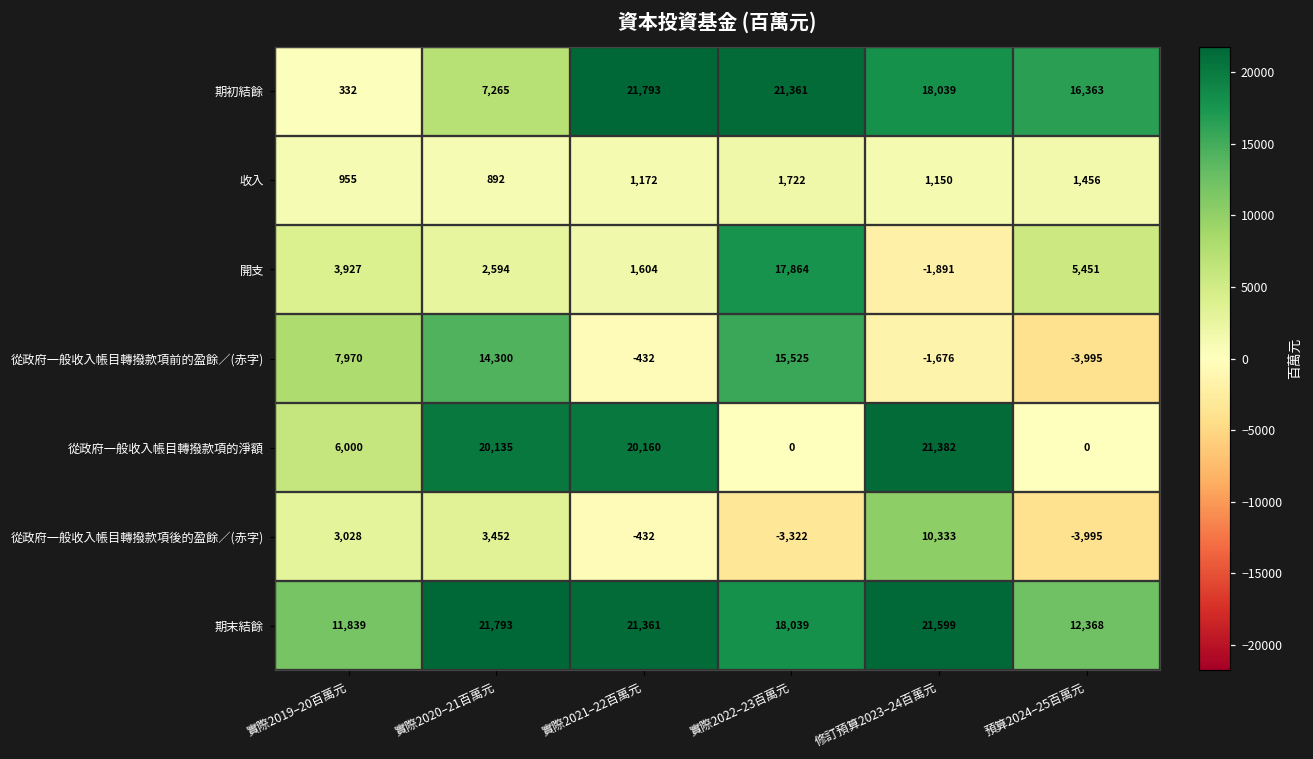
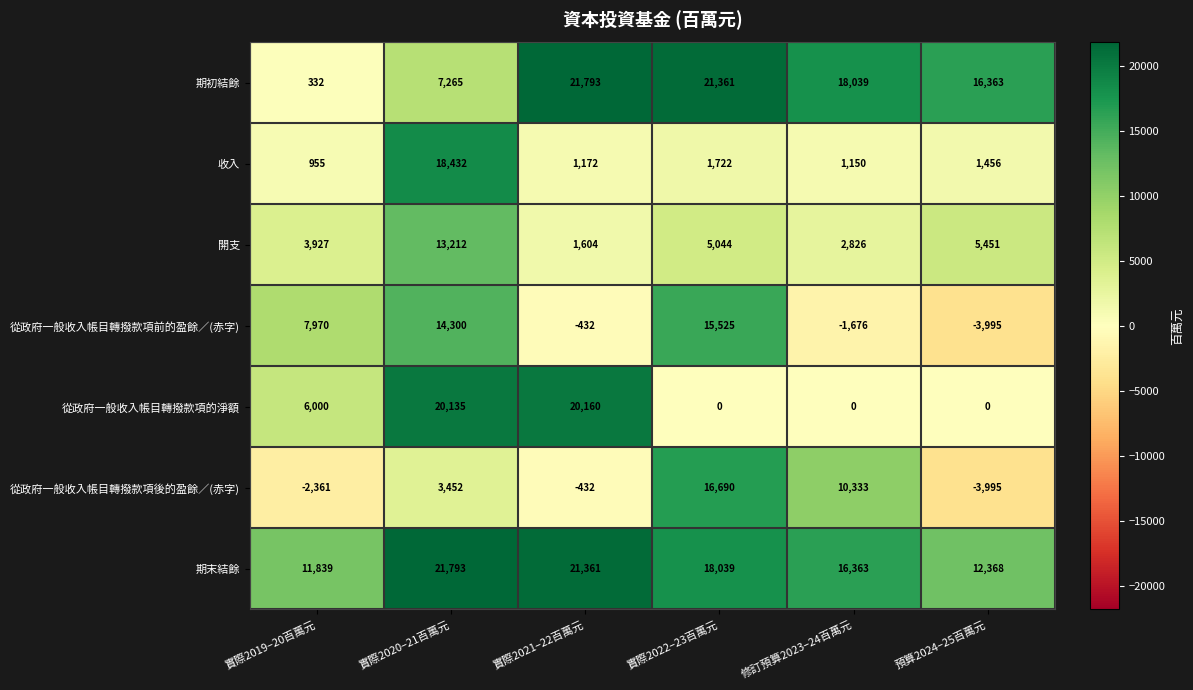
  {
    "期初結餘": {
      "實際2019–20百萬元": "332",
      "實際2020–21百萬元": "7,265",
      "實際2021–22百萬元": "21,793",
      "實際2022–23百萬元": "21,361",
      "修訂預算2023–24百萬元": "18,039",
      "預算2024–25百萬元": "16,363"
    },
    "收入": {
      "實際2019–20百萬元": "955",
-     "實際2020–21百萬元": "892",
+     "實際2020–21百萬元": "18,432",
      "實際2021–22百萬元": "1,172",
      "實際2022–23百萬元": "1,722",
      "修訂預算2023–24百萬元": "1,150",
      "預算2024–25百萬元": "1,456"
    },
    "開支": {
      "實際2019–20百萬元": "3,927",
-     "實際2020–21百萬元": "2,594",
+     "實際2020–21百萬元": "13,212",
      "實際2021–22百萬元": "1,604",
-     "實際2022–23百萬元": "17,864",
-     "修訂預算2023–24百萬元": "-1,891",
+     "實際2022–23百萬元": "5,044",
+     "修訂預算2023–24百萬元": "2,826",
      "預算2024–25百萬元": "5,451"
    },
    "從政府一般收入帳目轉撥款項前的盈餘／(赤字)": {
      "實際2019–20百萬元": "7,970",
      "實際2020–21百萬元": "14,300",
      "實際2021–22百萬元": "-432",
      "實際2022–23百萬元": "15,525",
      "修訂預算2023–24百萬元": "-1,676",
      "預算2024–25百萬元": "-3,995"
    },
    "從政府一般收入帳目轉撥款項的淨額": {
      "實際2019–20百萬元": "6,000",
      "實際2020–21百萬元": "20,135",
      "實際2021–22百萬元": "20,160",
      "實際2022–23百萬元": "0",
-     "修訂預算2023–24百萬元": "21,382",
+     "修訂預算2023–24百萬元": "0",
      "預算2024–25百萬元": "0"
    },
    "從政府一般收入帳目轉撥款項後的盈餘／(赤字)": {
-     "實際2019–20百萬元": "3,028",
+     "實際2019–20百萬元": "-2,361",
      "實際2020–21百萬元": "3,452",
      "實際2021–22百萬元": "-432",
-     "實際2022–23百萬元": "-3,322",
+     "實際2022–23百萬元": "16,690",
      "修訂預算2023–24百萬元": "10,333",
      "預算2024–25百萬元": "-3,995"
    },
    "期末結餘": {
      "實際2019–20百萬元": "11,839",
      "實際2020–21百萬元": "21,793",
      "實際2021–22百萬元": "21,361",
      "實際2022–23百萬元": "18,039",
-     "修訂預算2023–24百萬元": "21,599",
+     "修訂預算2023–24百萬元": "16,363",
      "預算2024–25百萬元": "12,368"
    }
  }
